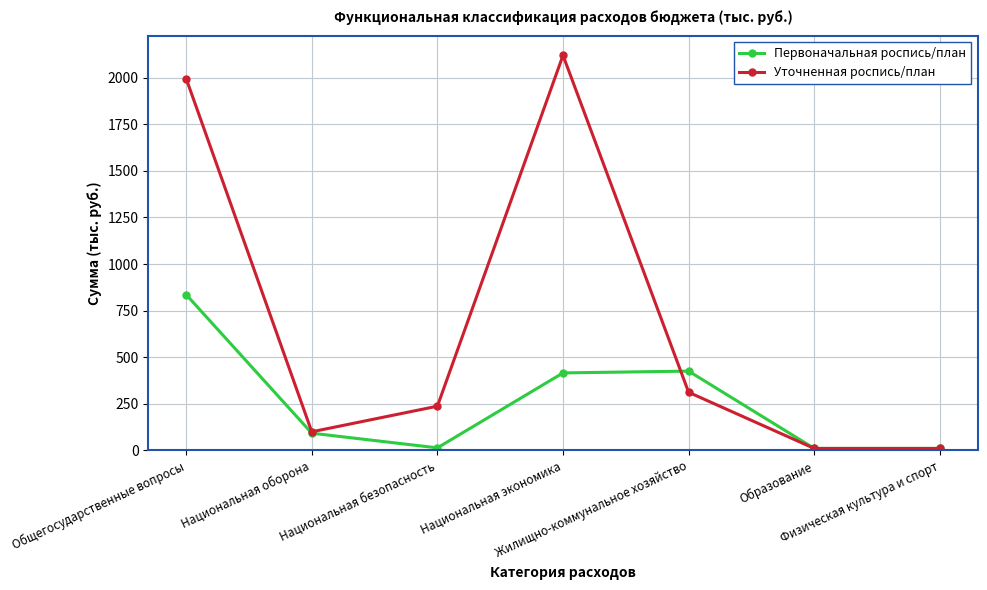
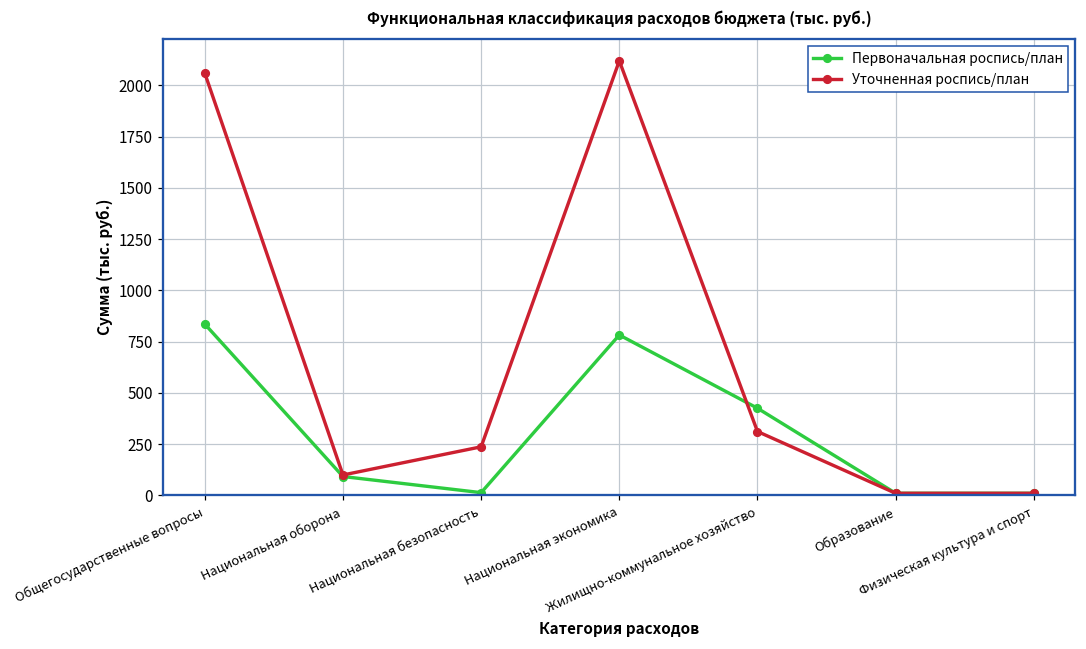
  {
    "Первоначальная роспись/план": {
      "Общегосударственные вопросы": 840,
      "Национальная безопасность": 10,
-     "Национальная экономика": 420,
+     "Национальная экономика": 780,
      "Жилищно-коммунальное хозяйство": 430
    },
    "Уточненная роспись/план": {
-     "Общегосударственные вопросы": 2000,
+     "Общегосударственные вопросы": 2060,
      "Национальная безопасность": 240,
      "Национальная экономика": 2120,
      "Жилищно-коммунальное хозяйство": 310
    }
  }
